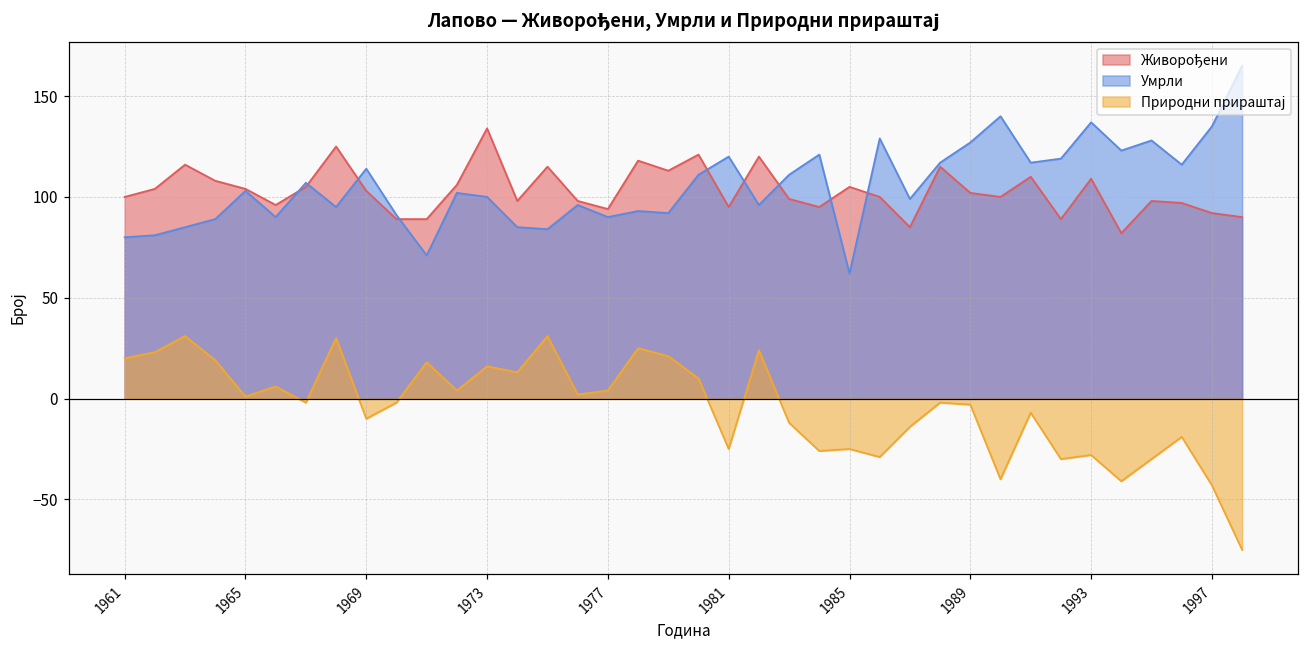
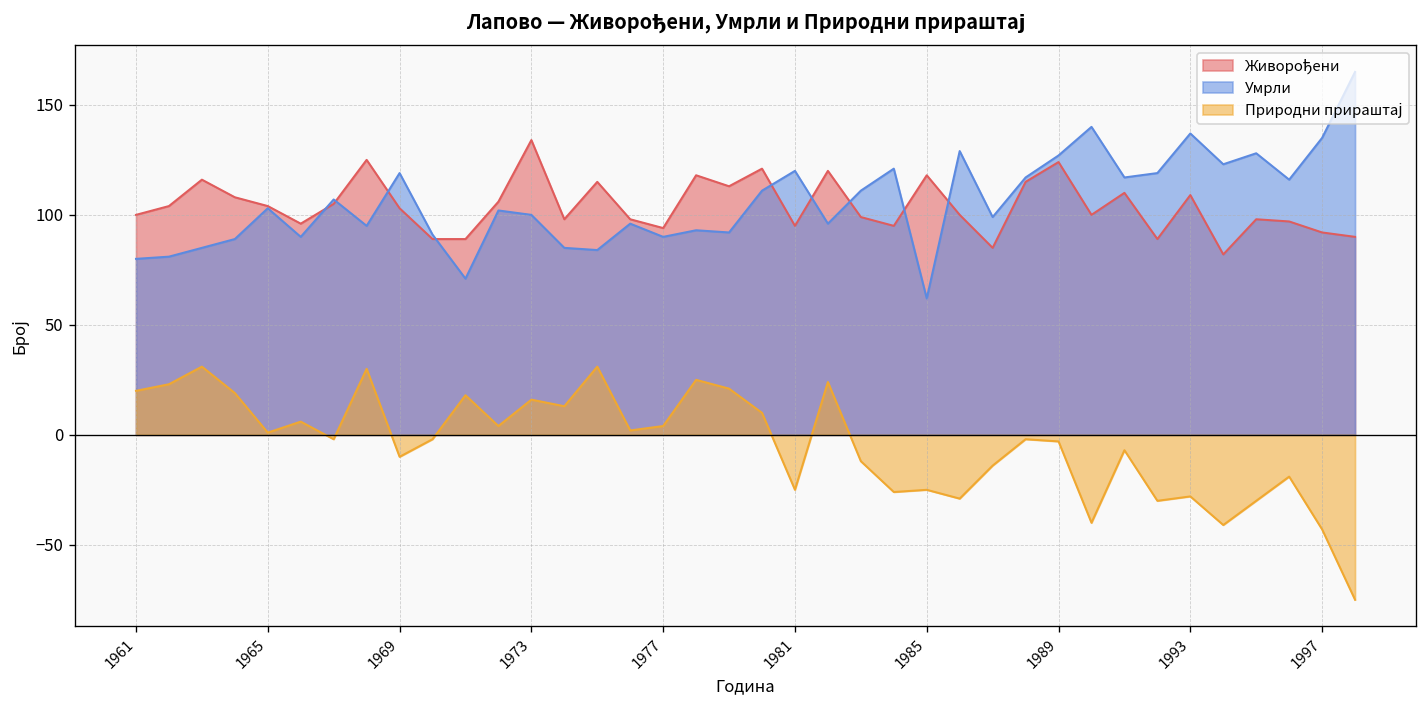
  {
    "Живорођени": {
      "1961": 100,
      "1969": 103,
      "1973": 134,
      "1977": 94,
      "1981": 95,
-     "1985": 105,
-     "1989": 102,
+     "1985": 118,
+     "1989": 124,
      "1993": 109,
      "1997": 92
    },
    "Умрли": {
      "1961": 80,
-     "1969": 114,
+     "1969": 119,
      "1973": 100,
      "1977": 90,
      "1981": 120,
      "1985": 62,
      "1989": 127,
      "1993": 137,
      "1997": 135
    }
  }
